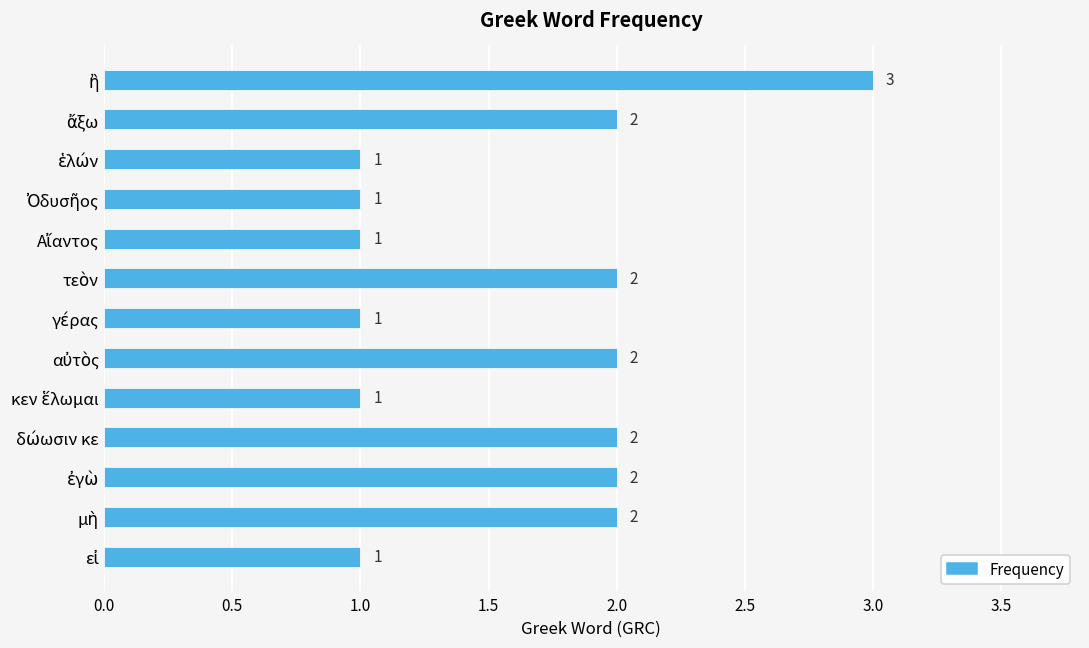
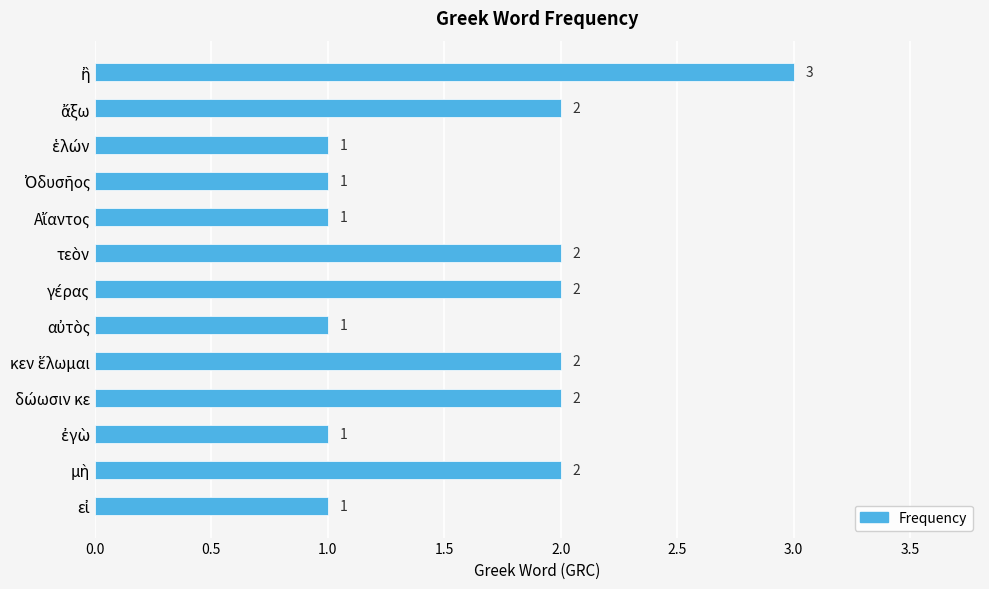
  {
    "ἢ": 3,
    "ἄξω": 2,
    "ἑλών": 1,
    "Ὀδυσῆος": 1,
    "Αἴαντος": 1,
    "τεὸν": 2,
-   "γέρας": 1,
-   "αὐτὸς": 2,
-   "κεν ἕλωμαι": 1,
+   "γέρας": 2,
+   "αὐτὸς": 1,
+   "κεν ἕλωμαι": 2,
    "δώωσιν κε": 2,
-   "ἐγὼ": 2,
+   "ἐγὼ": 1,
    "μὴ": 2,
    "εἰ": 1
  }
